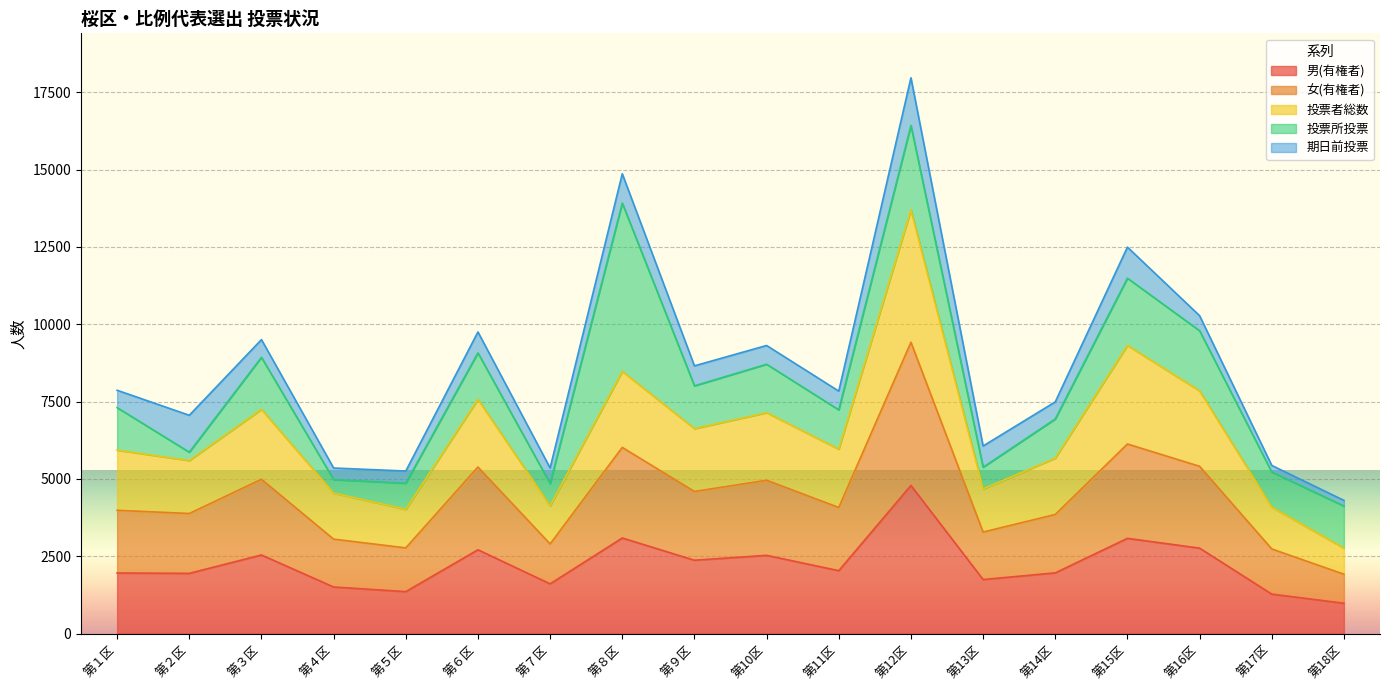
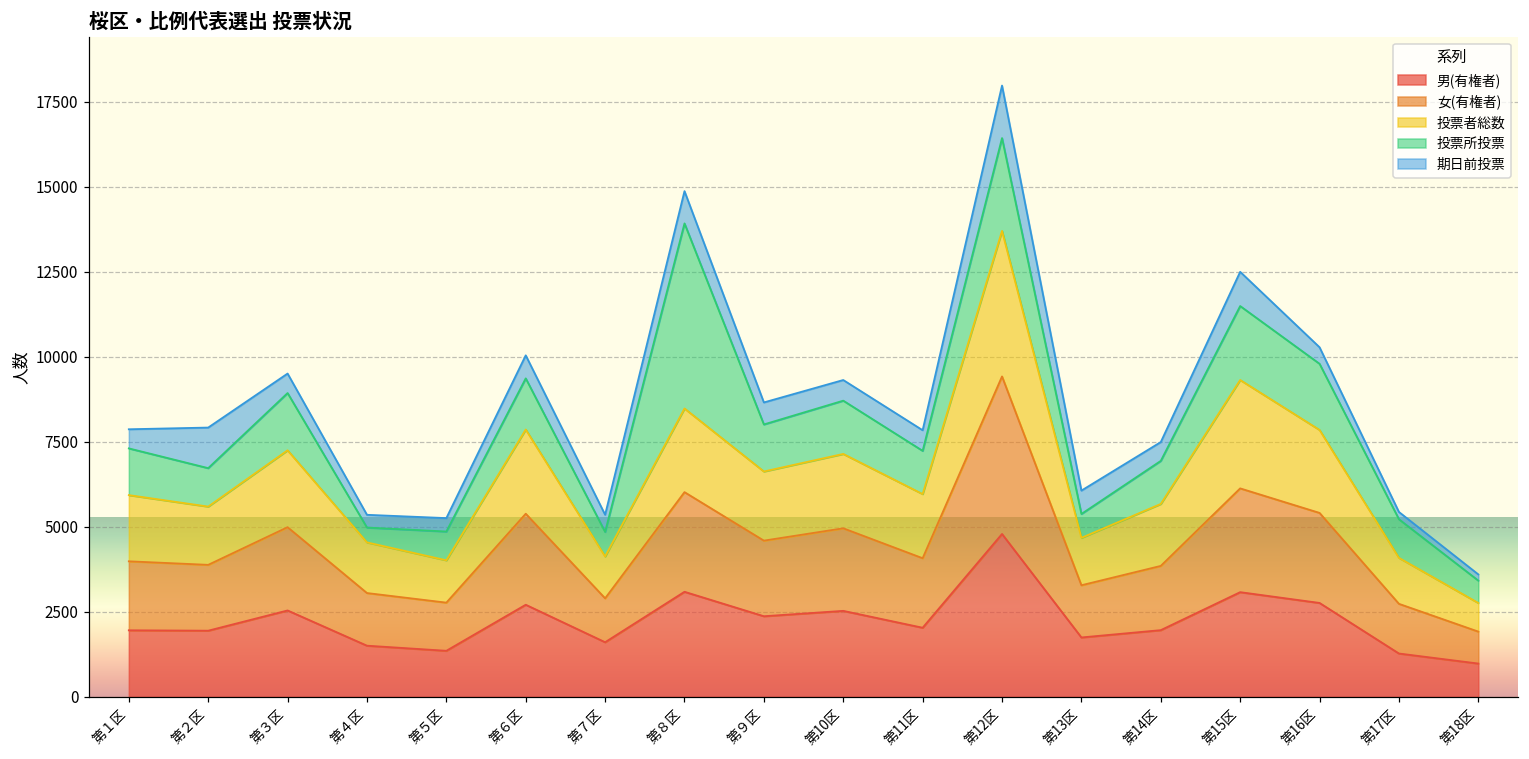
  {
    "投票者総数": {
      "第１区": 1900,
      "第２区": 1700,
      "第３区": 2300,
      "第４区": 1500,
      "第５区": 1200,
-     "第６区": 2200,
+     "第６区": 2500,
      "第７区": 1200,
      "第８区": 2500,
      "第９区": 2000,
      "第10区": 2200,
      "第11区": 1900,
      "第12区": 4300,
      "第13区": 1400,
      "第14区": 1800,
      "第15区": 3200,
      "第16区": 2400,
      "第17区": 1400,
      "第18区": 800
    },
    "投票所投票": {
      "第１区": 1400,
-     "第２区": 300,
+     "第２区": 1100,
      "第３区": 1700,
      "第４区": 400,
      "第５区": 800,
      "第６区": 1500,
      "第７区": 700,
      "第８区": 5400,
      "第９区": 1400,
      "第10区": 1600,
      "第11区": 1300,
      "第12区": 2700,
      "第13区": 700,
      "第14区": 1300,
      "第15区": 2200,
      "第16区": 1900,
      "第17区": 1100,
-     "第18区": 1400
+     "第18区": 700
    },
    "期日前投票": {
      "第１区": 600,
      "第２区": 1200,
      "第３区": 600,
      "第４区": 400,
      "第５区": 400,
      "第６区": 700,
      "第７区": 500,
      "第８区": 900,
      "第９区": 600,
      "第10区": 600,
      "第11区": 600,
      "第12区": 1500,
      "第13区": 700,
      "第14区": 600,
      "第15区": 1000,
      "第16区": 500,
      "第17区": 200,
      "第18区": 200
    }
  }
